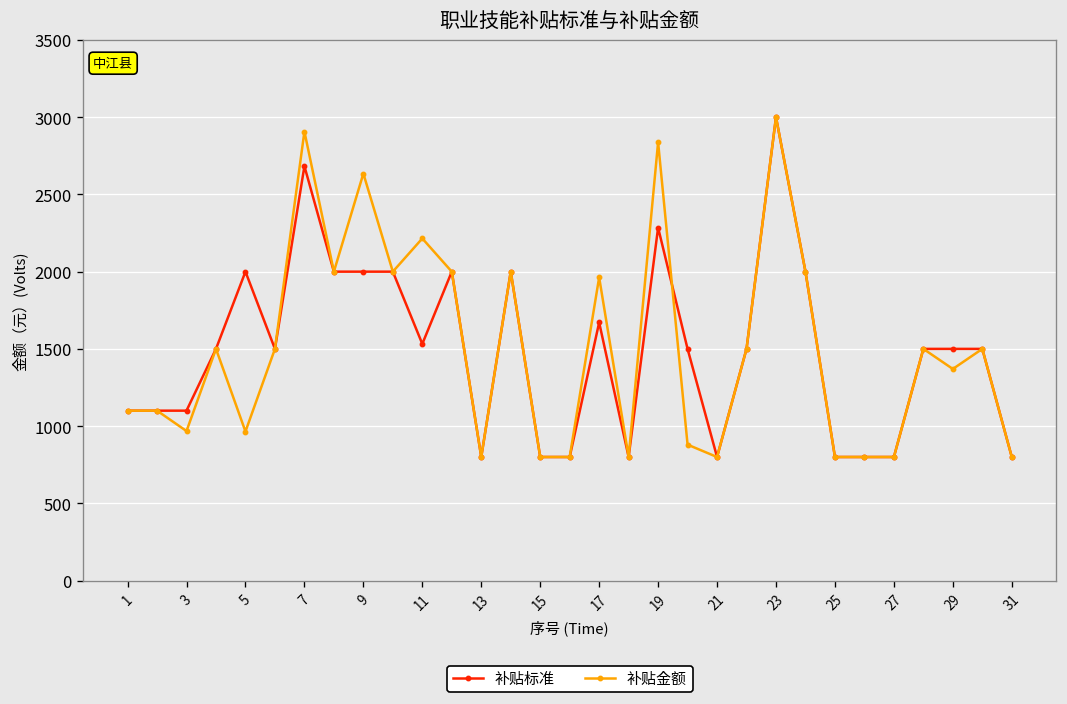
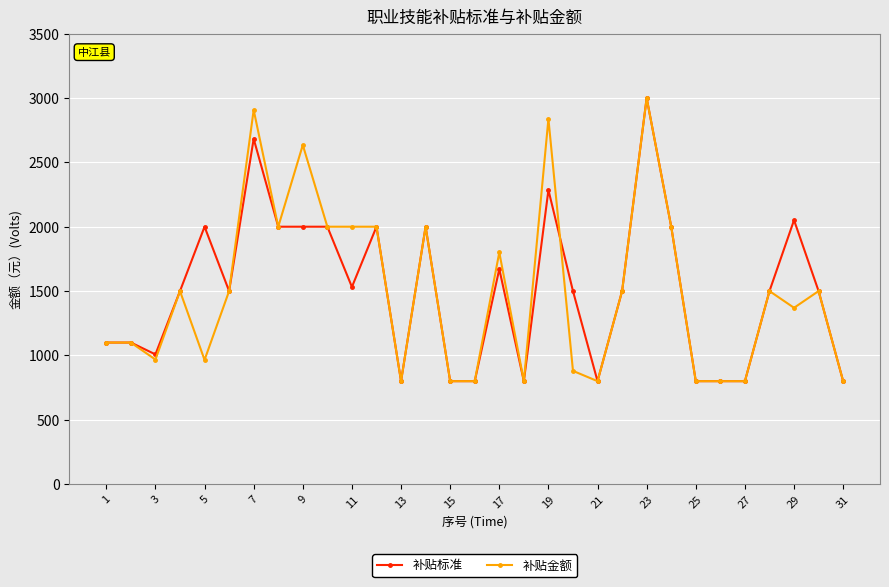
  {
    "补贴标准": {
-     "3": 1100,
+     "3": 1010,
      "5": 2000,
      "7": 2680,
      "9": 2000,
      "11": 1530,
      "17": 1670,
      "19": 2290,
-     "29": 1500
+     "29": 2050
    },
    "补贴金额": {
      "3": 970,
      "5": 970,
      "7": 2910,
      "9": 2640,
-     "11": 2220,
-     "17": 1960,
+     "11": 2000,
+     "17": 1800,
      "19": 2840,
      "29": 1370
    }
  }
